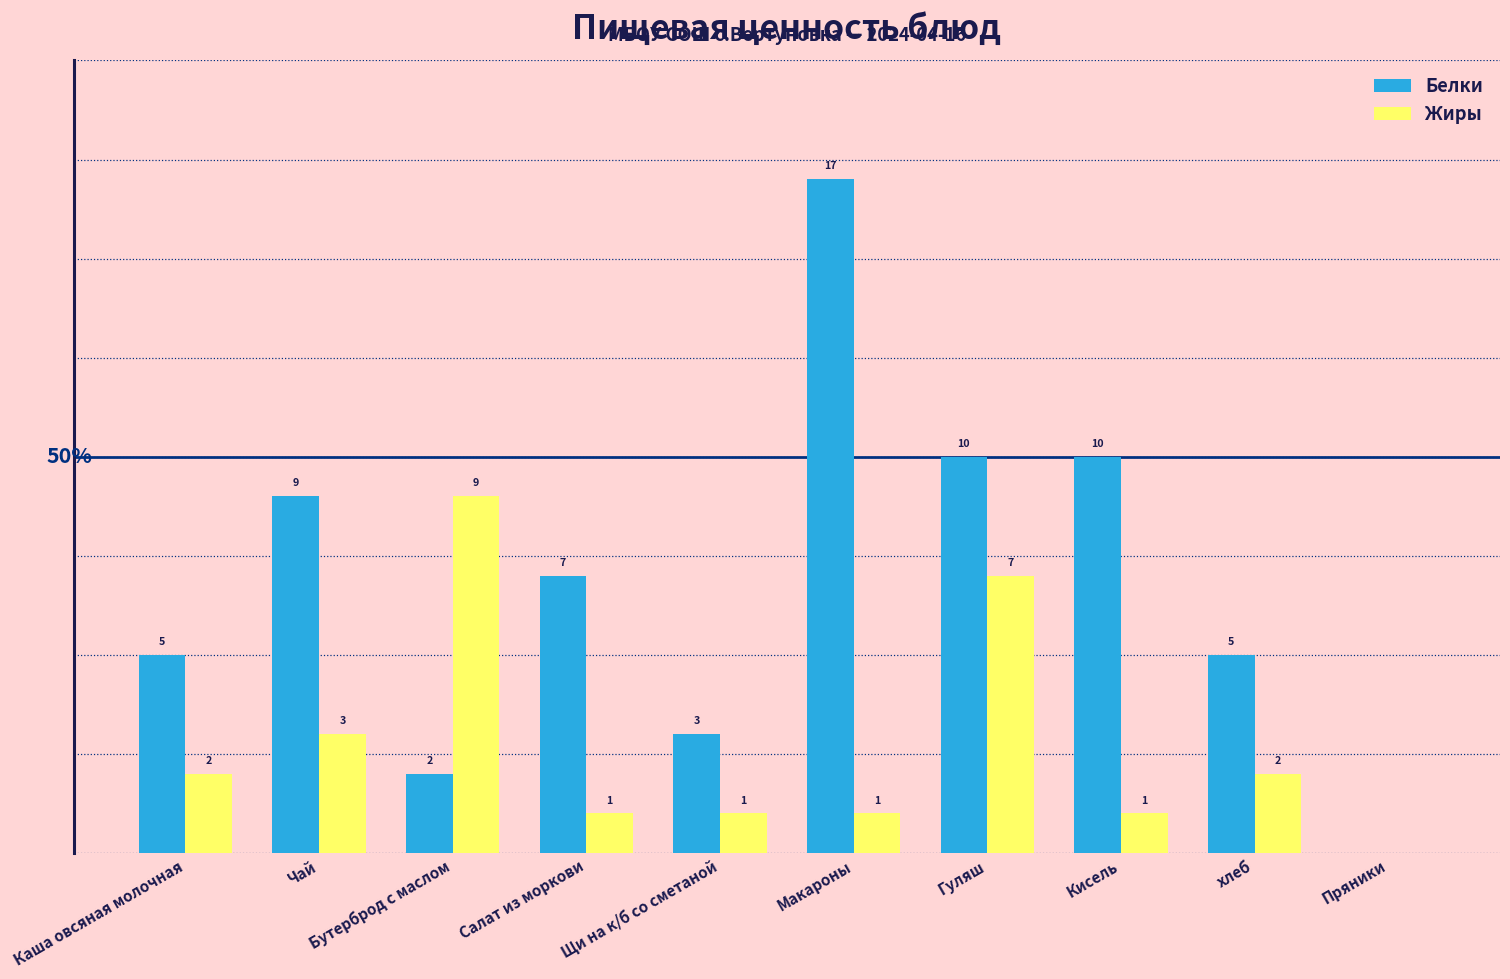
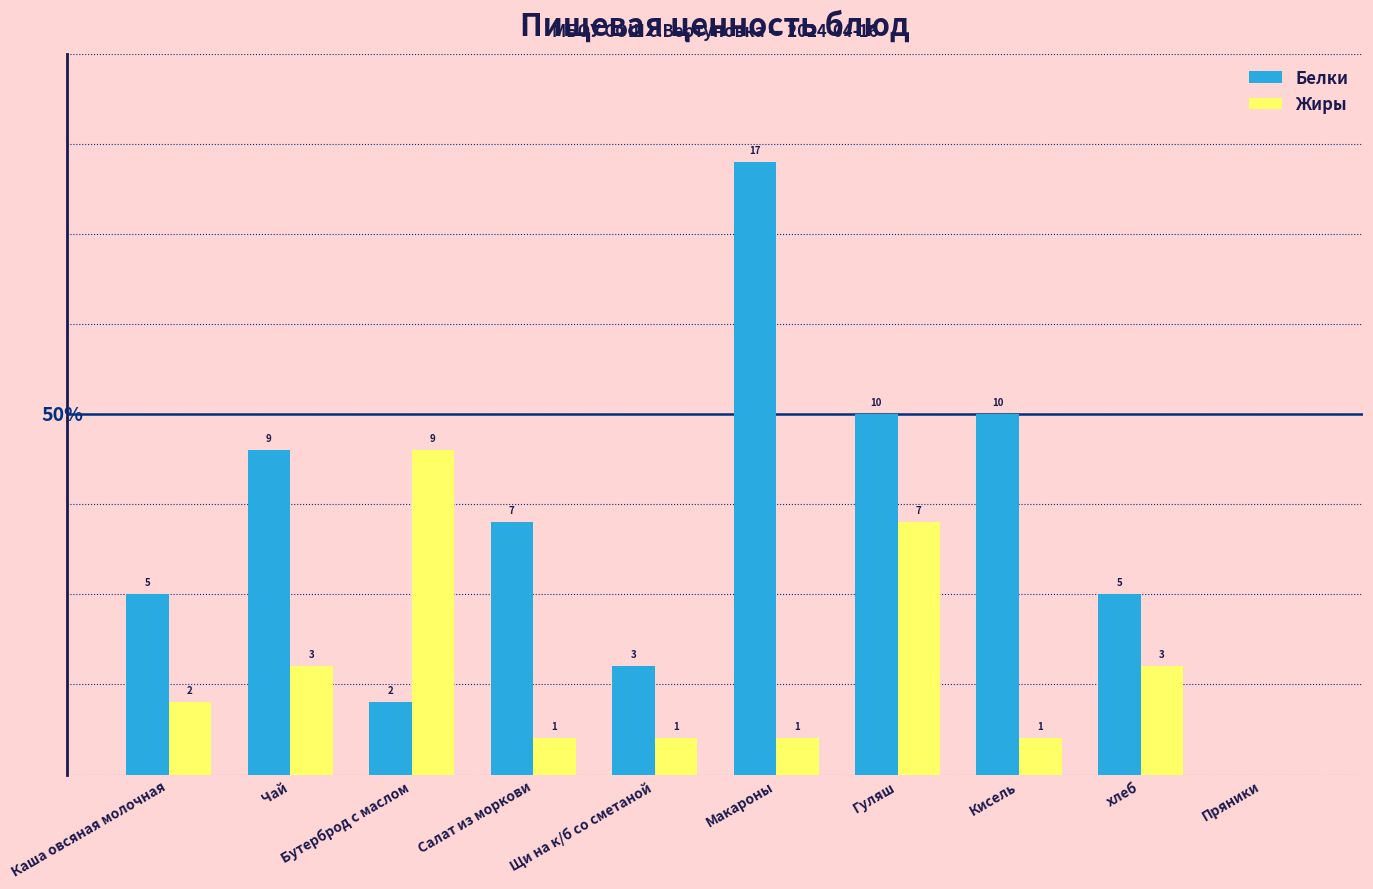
  {
    "Белки": {
      "Каша овсяная молочная": 5,
      "Чай": 9,
      "Бутерброд с маслом": 2,
      "Салат из моркови": 7,
      "Щи на к/б со сметаной": 3,
      "Макароны": 17,
      "Гуляш": 10,
      "Кисель": 10,
      "хлеб": 5
    },
    "Жиры": {
      "Каша овсяная молочная": 2,
      "Чай": 3,
      "Бутерброд с маслом": 9,
      "Салат из моркови": 1,
      "Щи на к/б со сметаной": 1,
      "Макароны": 1,
      "Гуляш": 7,
      "Кисель": 1,
-     "хлеб": 2
+     "хлеб": 3
    }
  }
